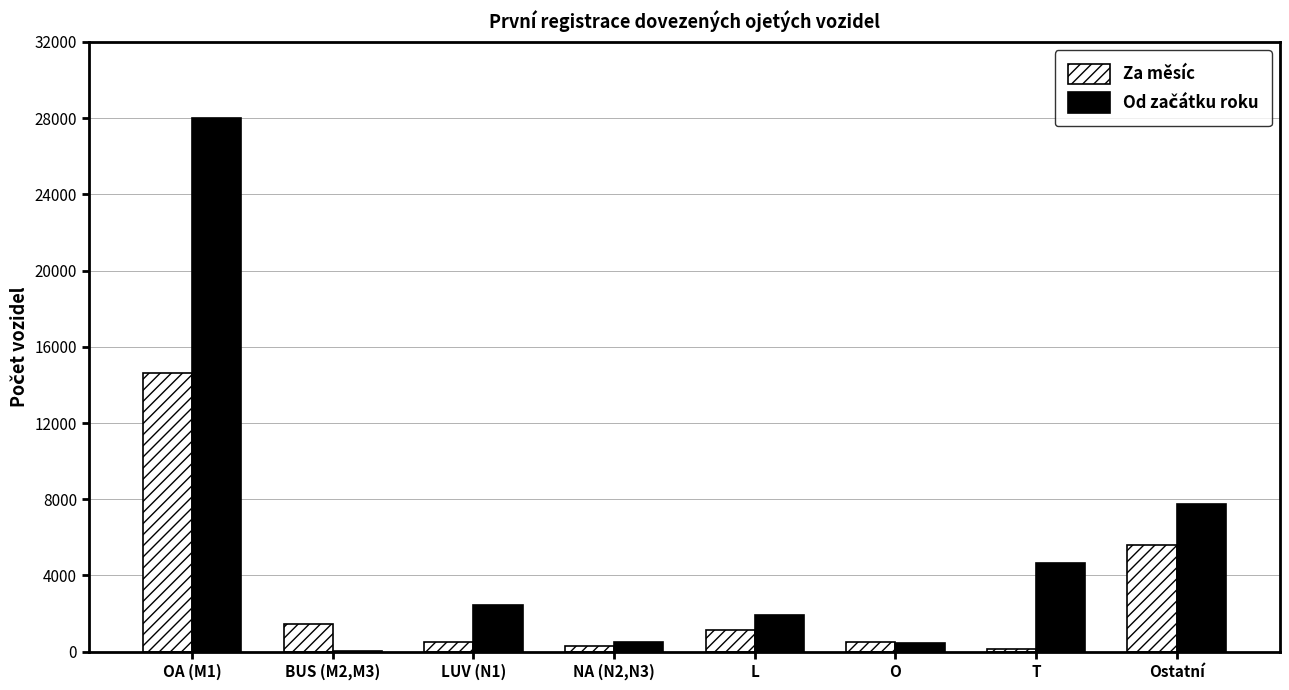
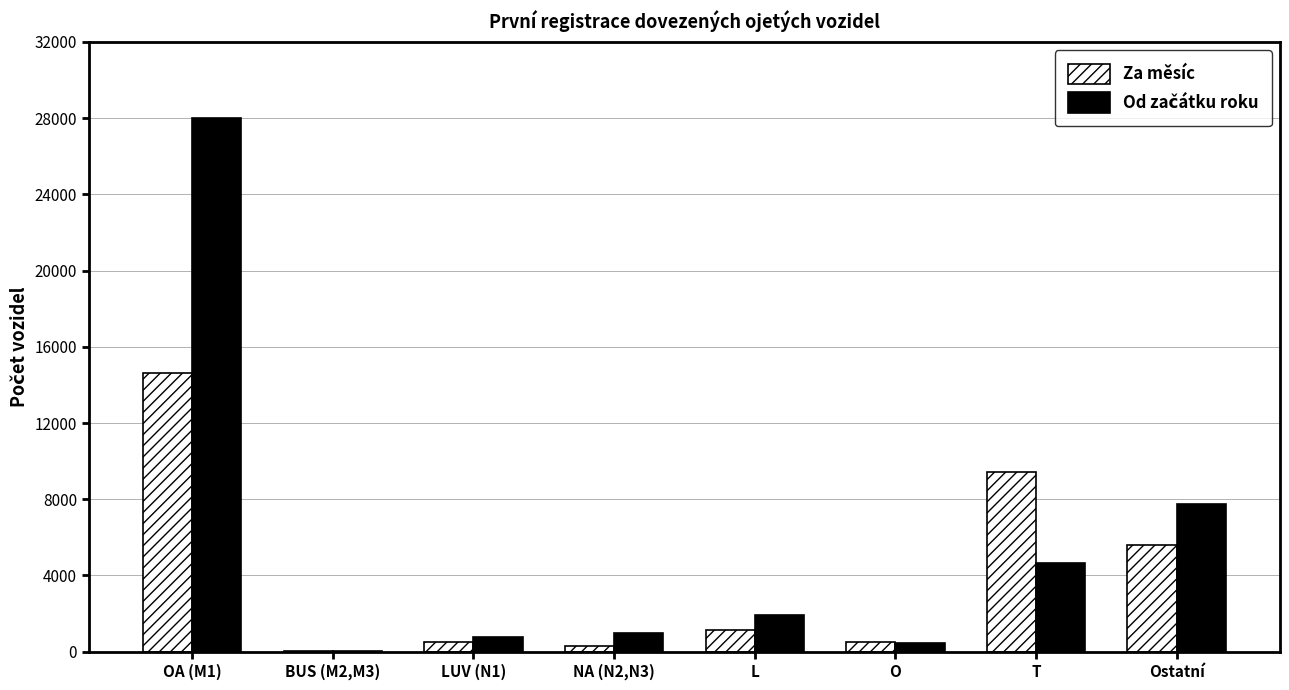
  {
    "Za měsíc": {
      "OA (M1)": 14600,
-     "BUS (M2,M3)": 1500,
+     "BUS (M2,M3)": 0,
      "LUV (N1)": 500,
      "NA (N2,N3)": 300,
      "L": 1200,
      "O": 500,
-     "T": 100,
+     "T": 9400,
      "Ostatní": 5600
    },
    "Od začátku roku": {
      "OA (M1)": 28000,
-     "LUV (N1)": 2500,
-     "NA (N2,N3)": 500,
+     "LUV (N1)": 700,
+     "NA (N2,N3)": 1000,
      "L": 1900,
      "O": 500,
      "T": 4600,
      "Ostatní": 7700
    }
  }
